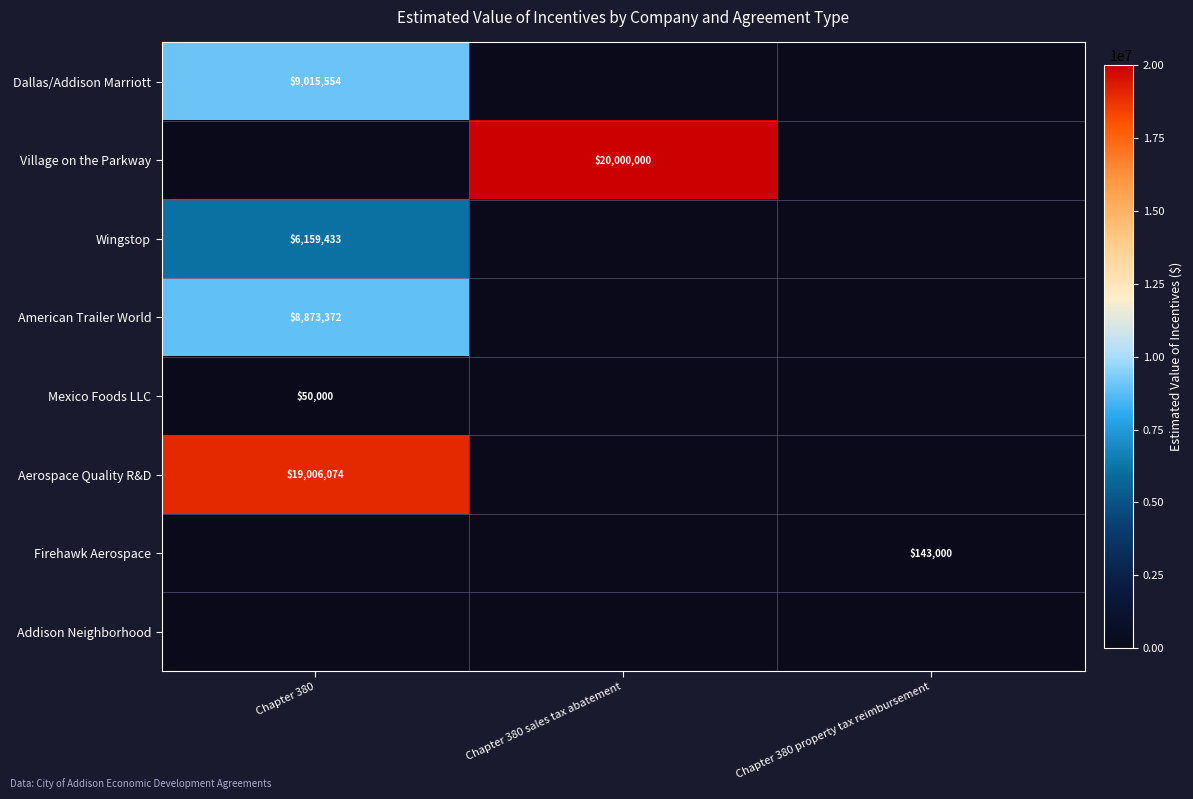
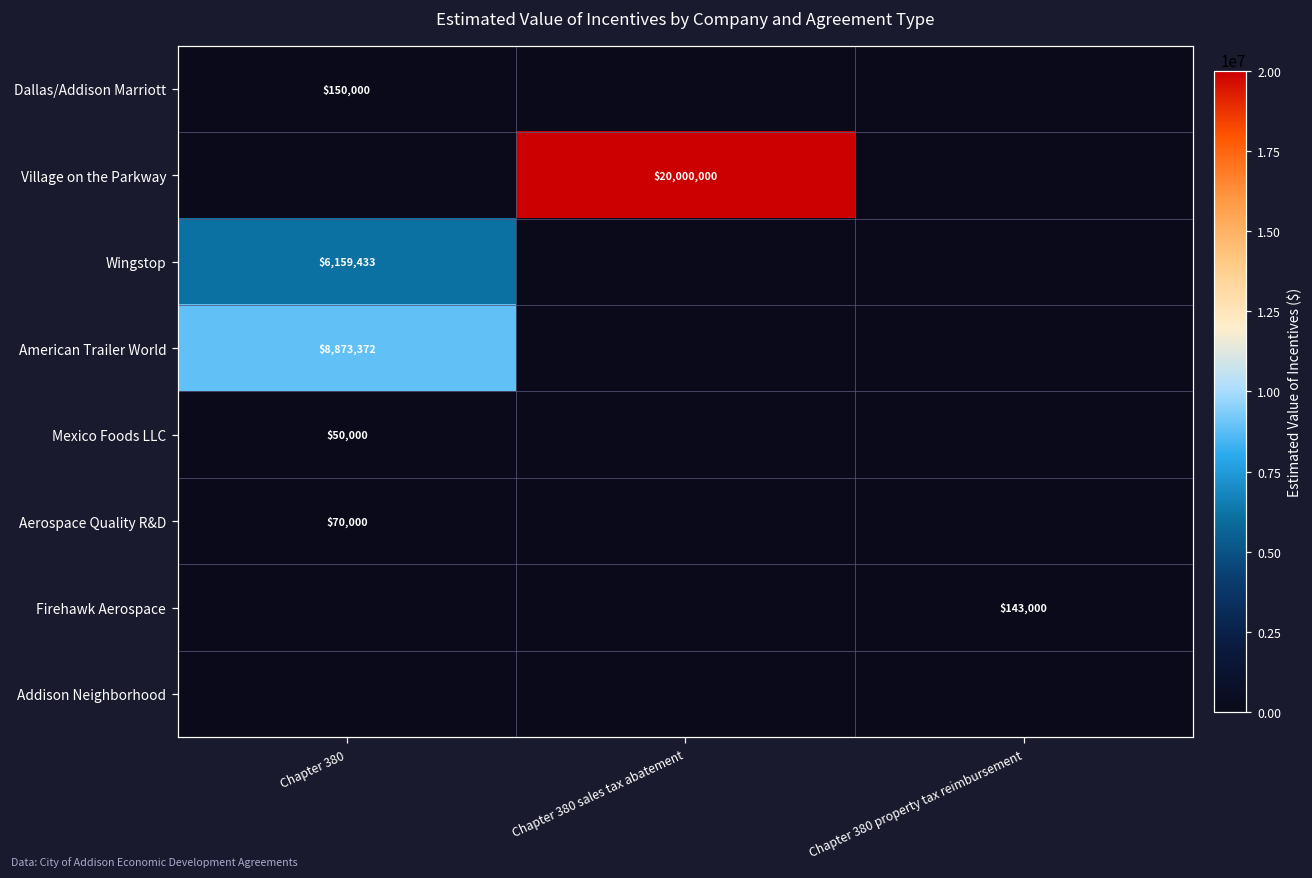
  {
    "Dallas/Addison Marriott": {
-     "Chapter 380": "$9,015,554"
+     "Chapter 380": "$150,000"
    },
    "Village on the Parkway": {
      "Chapter 380 sales tax abatement": "$20,000,000"
    },
    "Wingstop": {
      "Chapter 380": "$6,159,433"
    },
    "American Trailer World": {
      "Chapter 380": "$8,873,372"
    },
    "Mexico Foods LLC": {
      "Chapter 380": "$50,000"
    },
    "Aerospace Quality R&D": {
-     "Chapter 380": "$19,006,074"
+     "Chapter 380": "$70,000"
    },
    "Firehawk Aerospace": {
      "Chapter 380 property tax reimbursement": "$143,000"
    }
  }
